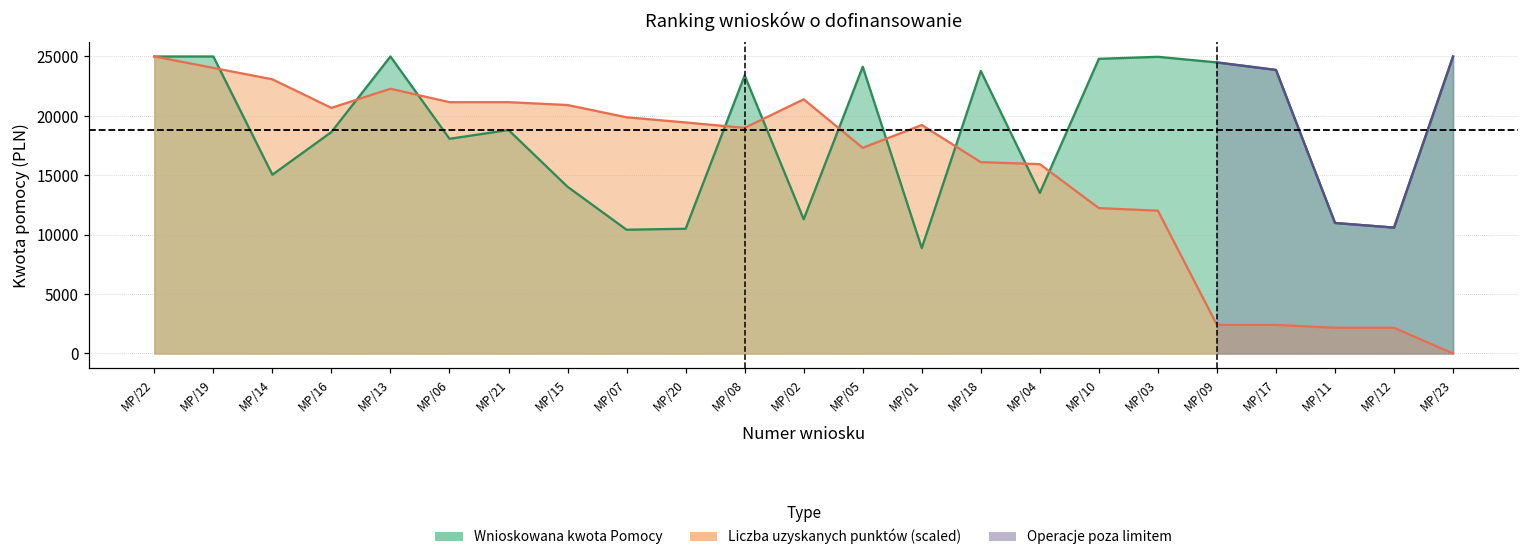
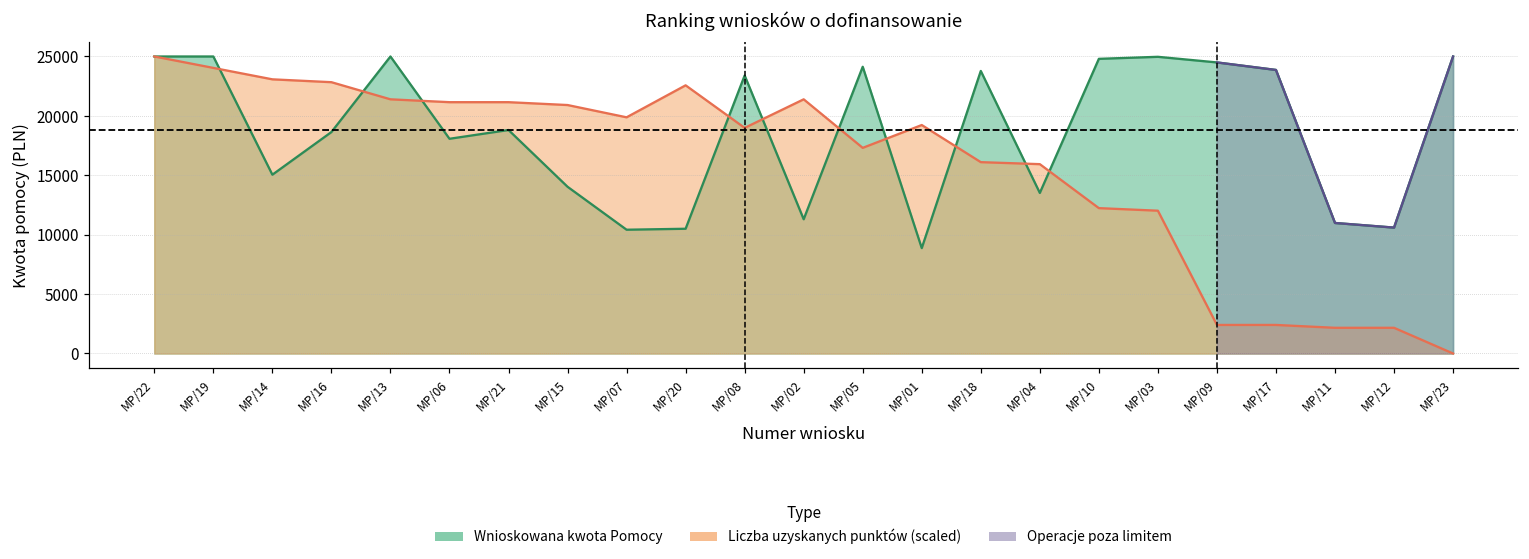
  {
    "Wnioskowana kwota Pomocy": {
      "MP/19": 25000,
      "MP/14": 15000,
      "MP/16": 18600,
      "MP/13": 25000,
      "MP/06": 18100,
      "MP/21": 18800,
      "MP/15": 14000,
      "MP/07": 10400,
      "MP/20": 10500,
      "MP/08": 23400,
      "MP/02": 11300,
      "MP/05": 24100,
      "MP/01": 8900,
      "MP/18": 23800,
      "MP/04": 13500,
      "MP/10": 24800,
      "MP/03": 25000
    },
    "Liczba uzyskanych punktów (scaled)": {
      "MP/19": 24000,
      "MP/14": 23100,
-     "MP/16": 20700,
-     "MP/13": 22300,
+     "MP/16": 22800,
+     "MP/13": 21400,
      "MP/06": 21200,
      "MP/21": 21200,
      "MP/15": 20900,
      "MP/07": 19900,
-     "MP/20": 19400,
+     "MP/20": 22600,
      "MP/08": 19000,
      "MP/02": 21400,
      "MP/05": 17300,
      "MP/01": 19200,
      "MP/18": 16100,
      "MP/04": 15900,
      "MP/10": 12200,
      "MP/03": 12000,
      "MP/09": 2400,
      "MP/17": 2400,
      "MP/11": 2200,
      "MP/12": 2200,
      "MP/23": 0
    }
  }
